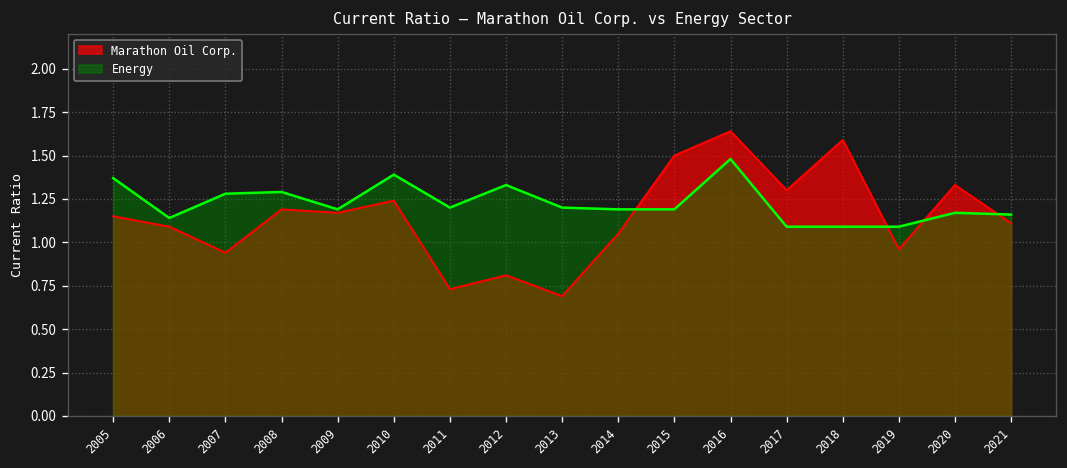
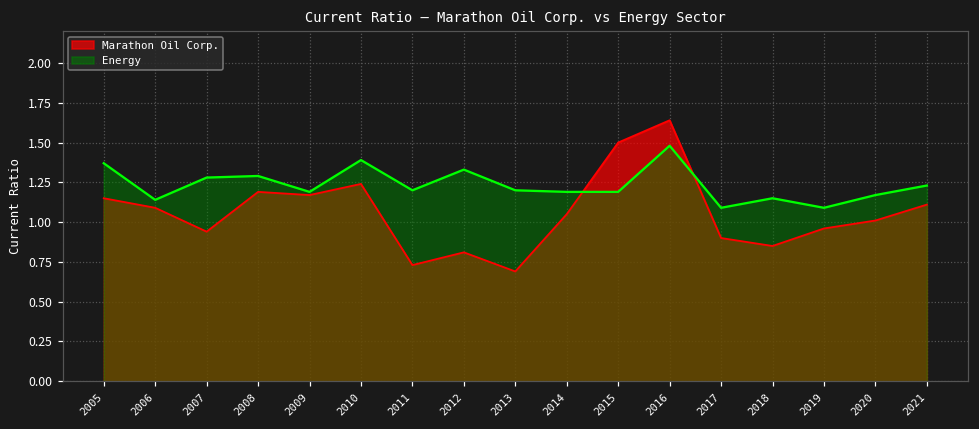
  {
    "Marathon Oil Corp.": {
      "2005": 1.15,
      "2006": 1.09,
      "2007": 0.94,
      "2008": 1.19,
      "2009": 1.17,
      "2010": 1.24,
      "2011": 0.73,
      "2012": 0.81,
      "2013": 0.69,
      "2014": 1.05,
      "2015": 1.50,
      "2016": 1.64,
-     "2017": 1.3,
-     "2018": 1.59,
+     "2017": 0.9,
+     "2018": 0.85,
      "2019": 0.96,
-     "2020": 1.33,
+     "2020": 1.01,
      "2021": 1.11
    },
    "Energy": {
      "2005": 1.37,
      "2006": 1.14,
      "2007": 1.28,
      "2008": 1.29,
      "2009": 1.19,
      "2010": 1.39,
      "2011": 1.20,
      "2012": 1.33,
      "2013": 1.20,
      "2014": 1.19,
      "2015": 1.19,
      "2016": 1.48,
      "2017": 1.09,
-     "2018": 1.09,
+     "2018": 1.15,
      "2019": 1.09,
      "2020": 1.17,
-     "2021": 1.16
+     "2021": 1.23
    }
  }
